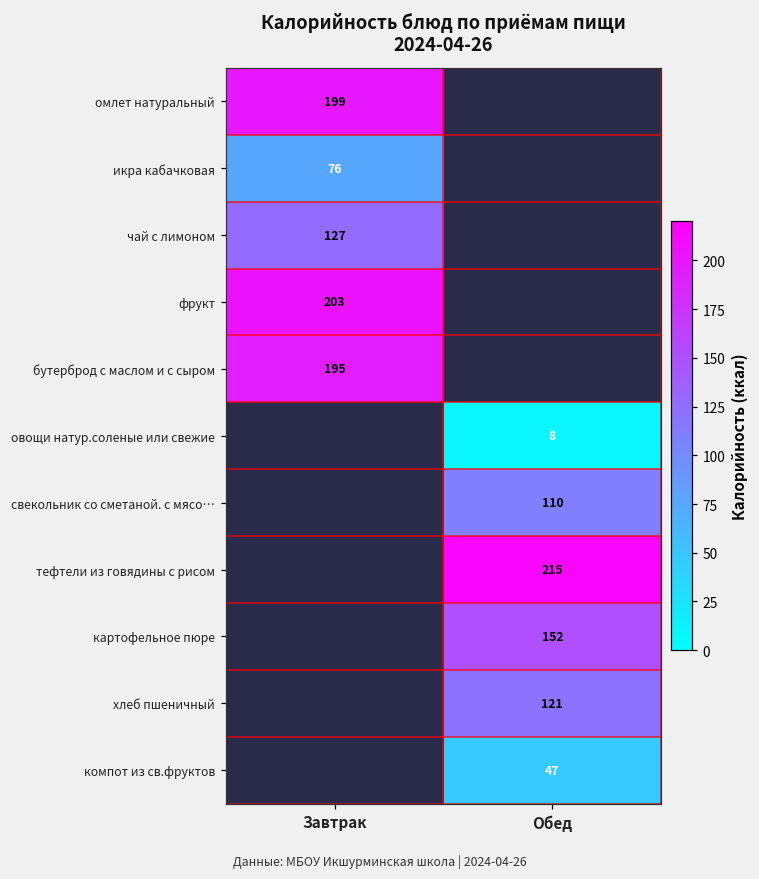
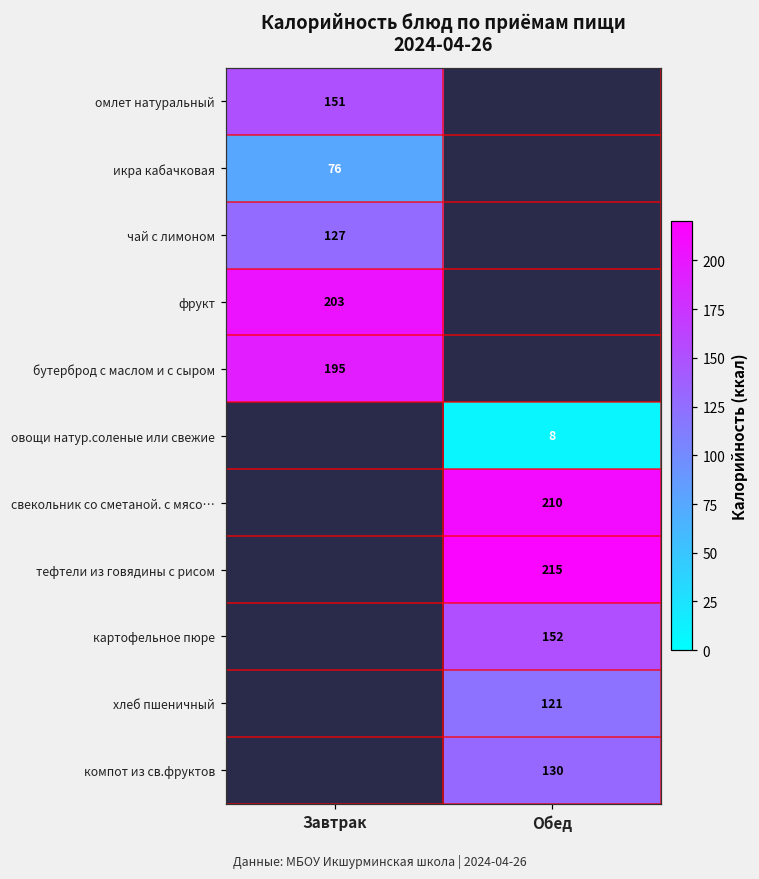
  {
    "омлет натуральный": {
-     "Завтрак": 199
+     "Завтрак": 151
    },
    "икра кабачковая": {
      "Завтрак": 76
    },
    "чай с лимоном": {
      "Завтрак": 127
    },
    "фрукт": {
      "Завтрак": 203
    },
    "бутерброд с маслом и с сыром": {
      "Завтрак": 195
    },
    "овощи натур.соленые или свежие": {
      "Обед": 8
    },
    "свекольник со сметаной. с мясо…": {
-     "Обед": 110
+     "Обед": 210
    },
    "тефтели из говядины с рисом": {
      "Обед": 215
    },
    "картофельное пюре": {
      "Обед": 152
    },
    "хлеб пшеничный": {
      "Обед": 121
    },
    "компот из св.фруктов": {
-     "Обед": 47
+     "Обед": 130
    }
  }
